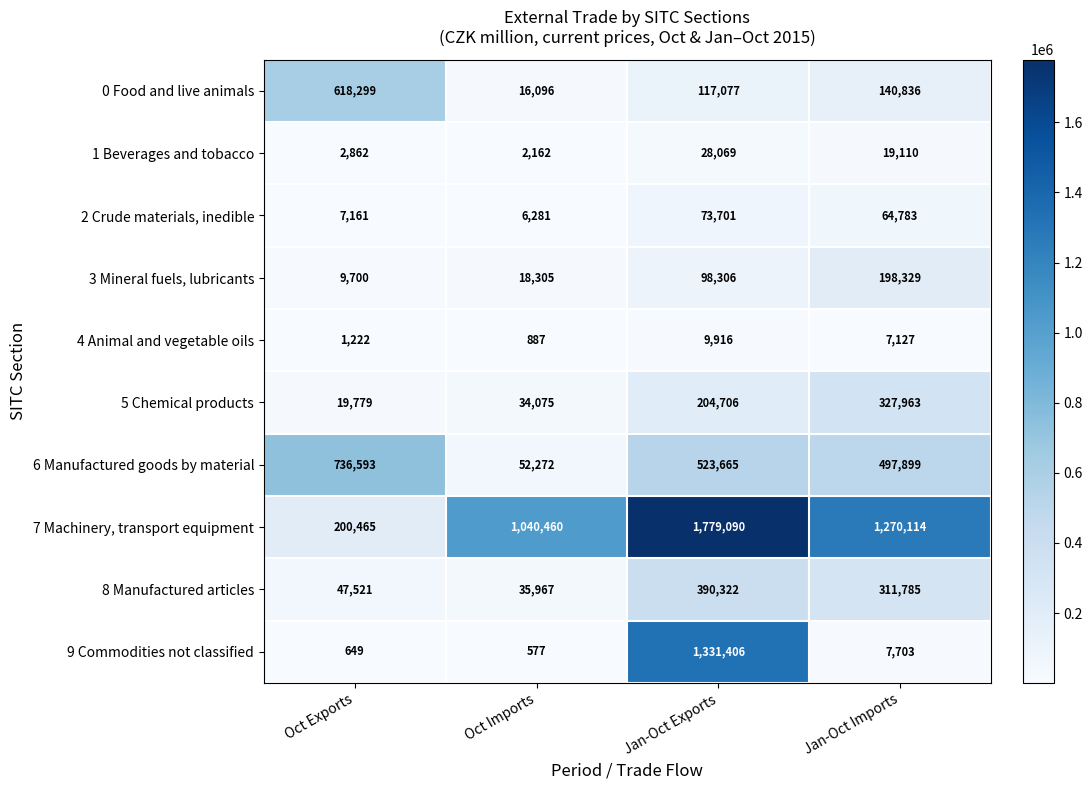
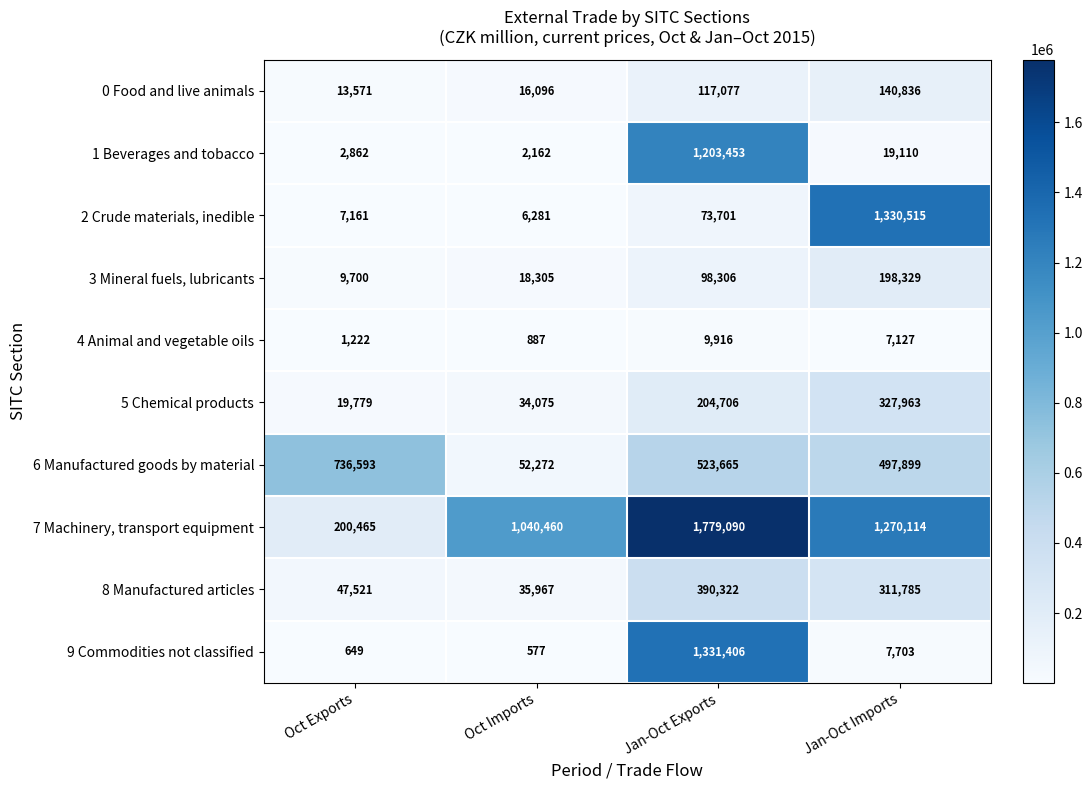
  {
    "0 Food and live animals": {
-     "Oct Exports": "618,299",
+     "Oct Exports": "13,571",
      "Oct Imports": "16,096",
      "Jan-Oct Exports": "117,077",
      "Jan-Oct Imports": "140,836"
    },
    "1 Beverages and tobacco": {
      "Oct Exports": "2,862",
      "Oct Imports": "2,162",
-     "Jan-Oct Exports": "28,069",
+     "Jan-Oct Exports": "1,203,453",
      "Jan-Oct Imports": "19,110"
    },
    "2 Crude materials, inedible": {
      "Oct Exports": "7,161",
      "Oct Imports": "6,281",
      "Jan-Oct Exports": "73,701",
-     "Jan-Oct Imports": "64,783"
+     "Jan-Oct Imports": "1,330,515"
    },
    "3 Mineral fuels, lubricants": {
      "Oct Exports": "9,700",
      "Oct Imports": "18,305",
      "Jan-Oct Exports": "98,306",
      "Jan-Oct Imports": "198,329"
    },
    "4 Animal and vegetable oils": {
      "Oct Exports": "1,222",
      "Oct Imports": "887",
      "Jan-Oct Exports": "9,916",
      "Jan-Oct Imports": "7,127"
    },
    "5 Chemical products": {
      "Oct Exports": "19,779",
      "Oct Imports": "34,075",
      "Jan-Oct Exports": "204,706",
      "Jan-Oct Imports": "327,963"
    },
    "6 Manufactured goods by material": {
      "Oct Exports": "736,593",
      "Oct Imports": "52,272",
      "Jan-Oct Exports": "523,665",
      "Jan-Oct Imports": "497,899"
    },
    "7 Machinery, transport equipment": {
      "Oct Exports": "200,465",
      "Oct Imports": "1,040,460",
      "Jan-Oct Exports": "1,779,090",
      "Jan-Oct Imports": "1,270,114"
    },
    "8 Manufactured articles": {
      "Oct Exports": "47,521",
      "Oct Imports": "35,967",
      "Jan-Oct Exports": "390,322",
      "Jan-Oct Imports": "311,785"
    },
    "9 Commodities not classified": {
      "Oct Exports": "649",
      "Oct Imports": "577",
      "Jan-Oct Exports": "1,331,406",
      "Jan-Oct Imports": "7,703"
    }
  }
